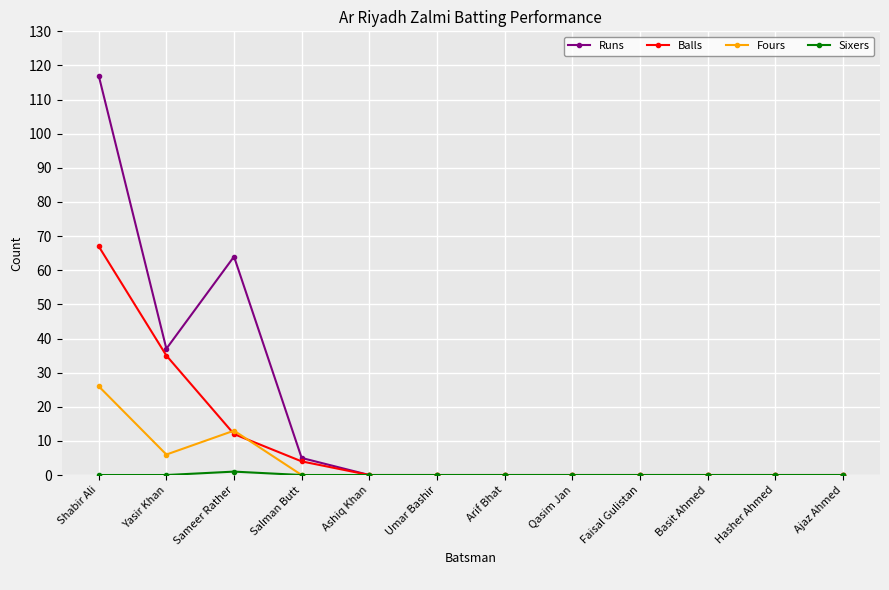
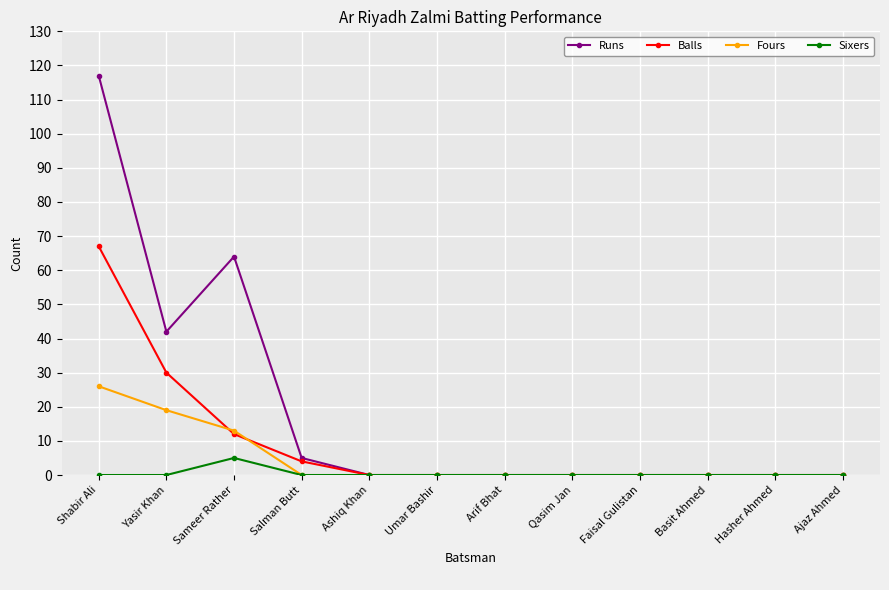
  {
    "Runs": {
      "Shabir Ali": 117,
-     "Yasir Khan": 37,
+     "Yasir Khan": 42,
      "Sameer Rather": 64,
      "Salman Butt": 5
    },
    "Balls": {
      "Shabir Ali": 67,
-     "Yasir Khan": 35,
+     "Yasir Khan": 30,
      "Sameer Rather": 12,
      "Salman Butt": 4
    },
    "Fours": {
      "Shabir Ali": 26,
-     "Yasir Khan": 6,
+     "Yasir Khan": 19,
      "Sameer Rather": 13
    },
    "Sixers": {
      "Shabir Ali": 0,
      "Yasir Khan": 0,
-     "Sameer Rather": 1
+     "Sameer Rather": 5
    }
  }
